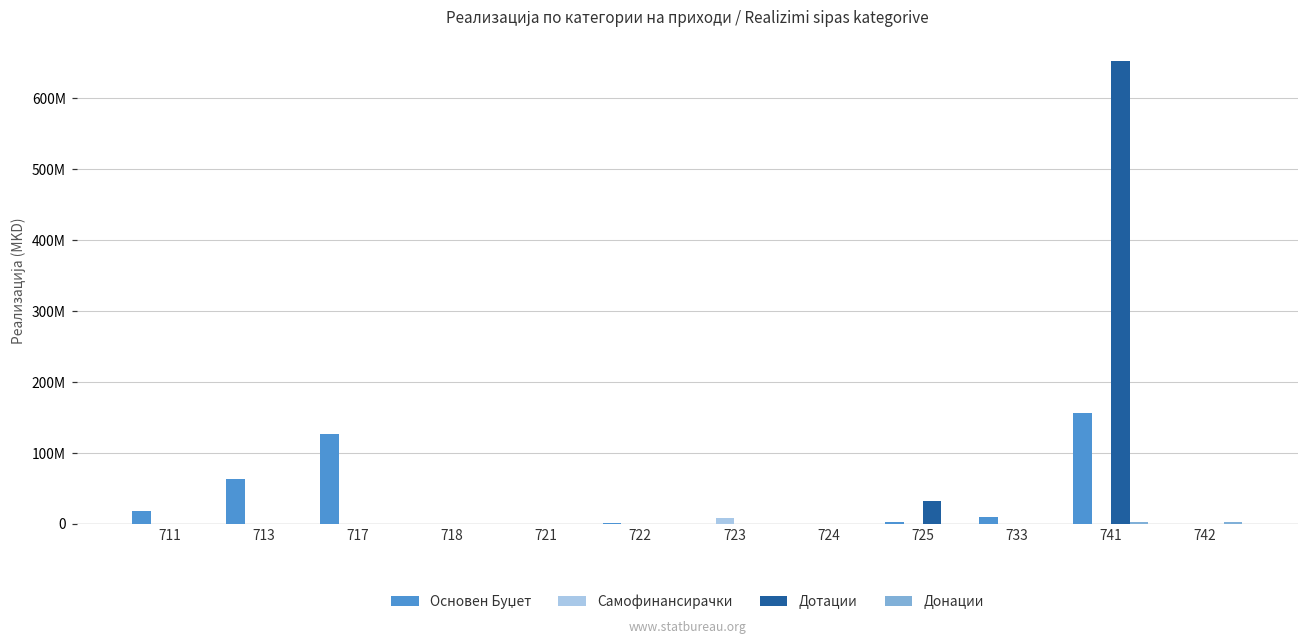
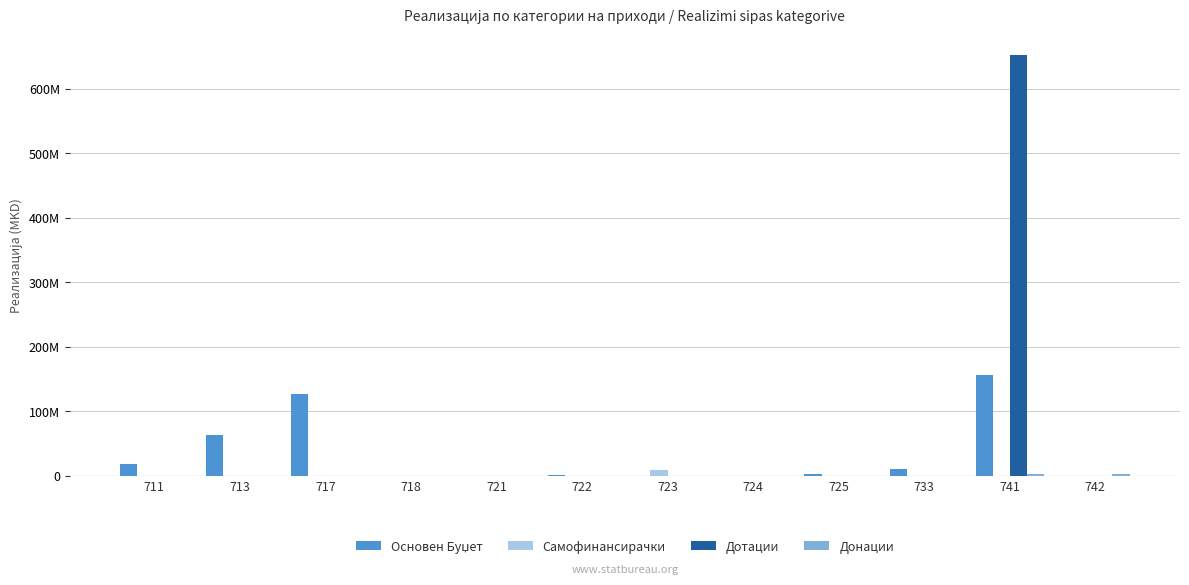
  {
    "Дотации": {
      "711": 0,
      "713": 0,
      "717": 0,
      "718": 0,
      "721": 0,
      "722": 0,
      "723": 0,
      "724": 0,
-     "725": 30000000,
+     "725": 0,
      "733": 0,
      "741": 650000000,
      "742": 0
    }
  }
